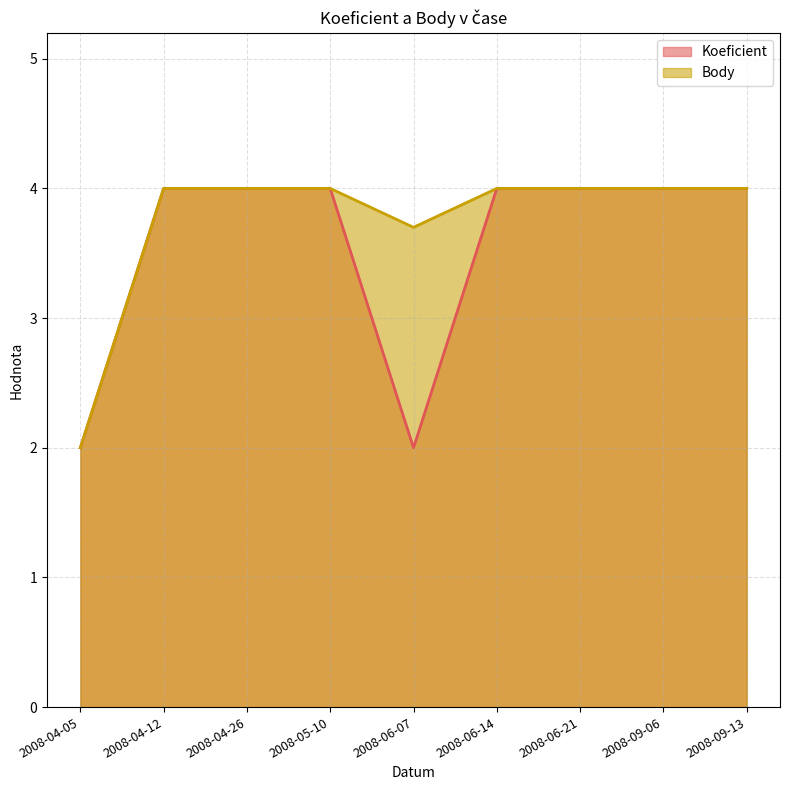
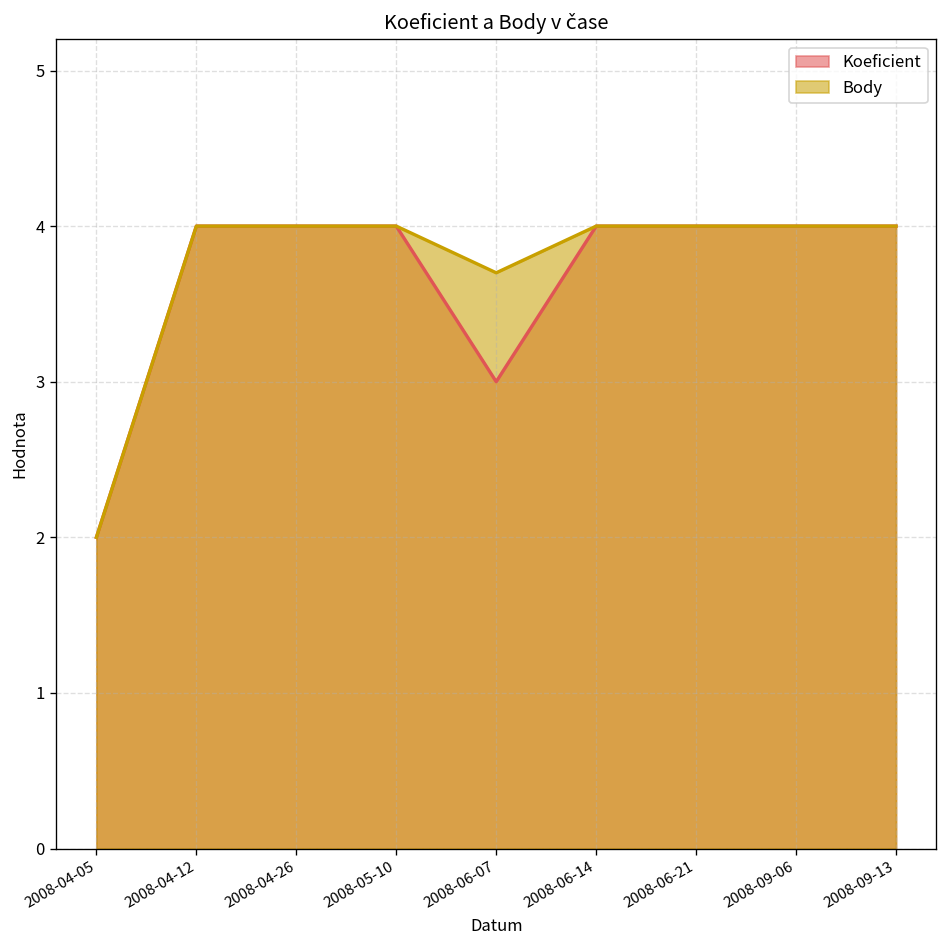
  {
    "Koeficient": {
-     "2008-06-07": 2
+     "2008-06-07": 3
    },
    "Body": {
      "2008-06-07": 3.70
    }
  }
